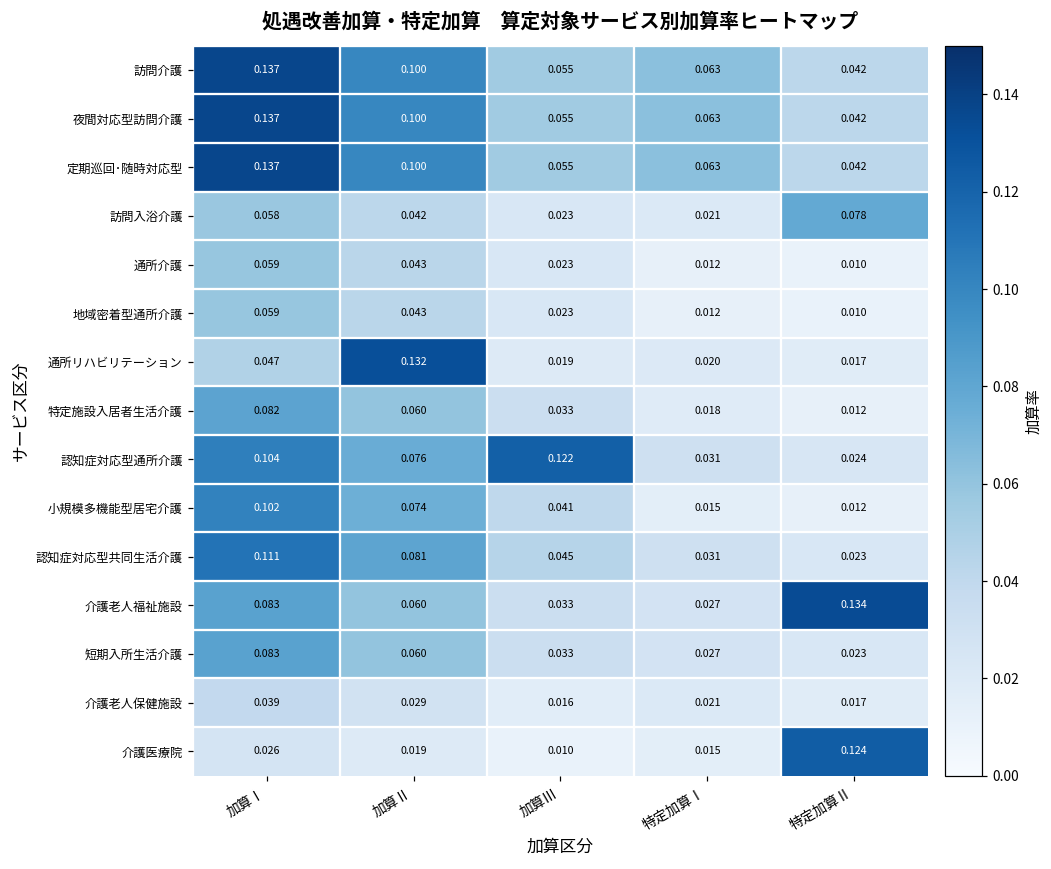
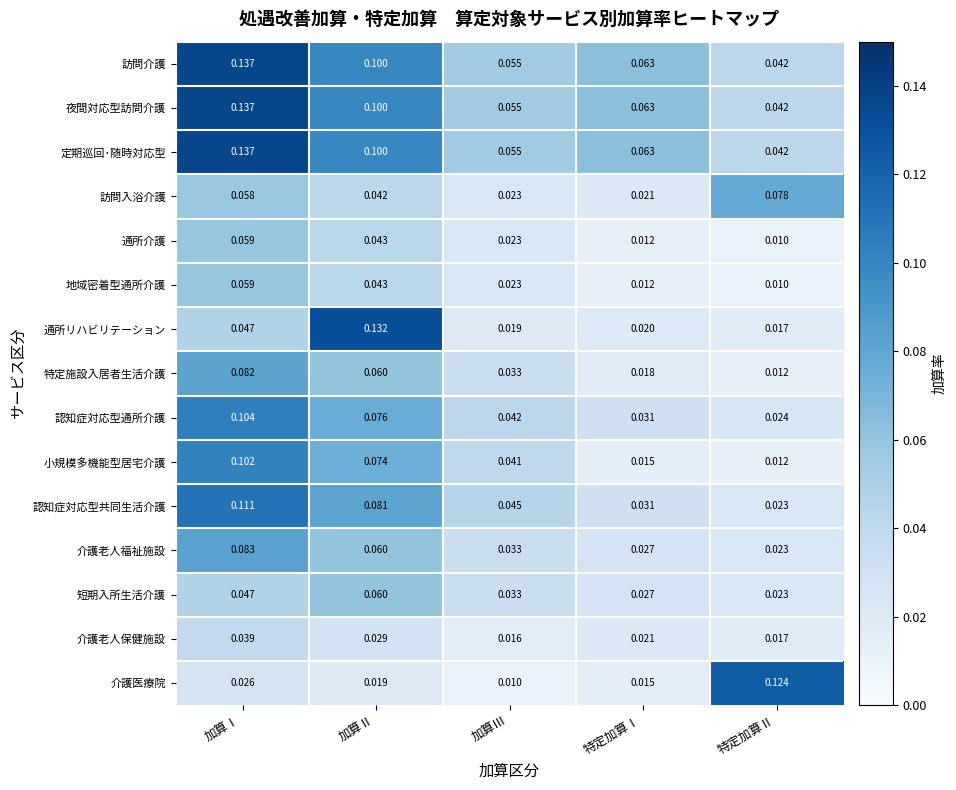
  {
    "訪問介護": {
      "加算Ⅰ": 0.137,
      "加算Ⅱ": 0.100,
      "加算Ⅲ": 0.055,
      "特定加算Ⅰ": 0.063,
      "特定加算Ⅱ": 0.042
    },
    "夜間対応型訪問介護": {
      "加算Ⅰ": 0.137,
      "加算Ⅱ": 0.100,
      "加算Ⅲ": 0.055,
      "特定加算Ⅰ": 0.063,
      "特定加算Ⅱ": 0.042
    },
    "定期巡回･随時対応型": {
      "加算Ⅰ": 0.137,
      "加算Ⅱ": 0.100,
      "加算Ⅲ": 0.055,
      "特定加算Ⅰ": 0.063,
      "特定加算Ⅱ": 0.042
    },
    "訪問入浴介護": {
      "加算Ⅰ": 0.058,
      "加算Ⅱ": 0.042,
      "加算Ⅲ": 0.023,
      "特定加算Ⅰ": 0.021,
      "特定加算Ⅱ": 0.078
    },
    "通所介護": {
      "加算Ⅰ": 0.059,
      "加算Ⅱ": 0.043,
      "加算Ⅲ": 0.023,
      "特定加算Ⅰ": 0.012,
      "特定加算Ⅱ": 0.010
    },
    "地域密着型通所介護": {
      "加算Ⅰ": 0.059,
      "加算Ⅱ": 0.043,
      "加算Ⅲ": 0.023,
      "特定加算Ⅰ": 0.012,
      "特定加算Ⅱ": 0.010
    },
    "通所リハビリテーション": {
      "加算Ⅰ": 0.047,
      "加算Ⅱ": 0.132,
      "加算Ⅲ": 0.019,
      "特定加算Ⅰ": 0.020,
      "特定加算Ⅱ": 0.017
    },
    "特定施設入居者生活介護": {
      "加算Ⅰ": 0.082,
      "加算Ⅱ": 0.060,
      "加算Ⅲ": 0.033,
      "特定加算Ⅰ": 0.018,
      "特定加算Ⅱ": 0.012
    },
    "認知症対応型通所介護": {
      "加算Ⅰ": 0.104,
      "加算Ⅱ": 0.076,
-     "加算Ⅲ": 0.122,
+     "加算Ⅲ": 0.042,
      "特定加算Ⅰ": 0.031,
      "特定加算Ⅱ": 0.024
    },
    "小規模多機能型居宅介護": {
      "加算Ⅰ": 0.102,
      "加算Ⅱ": 0.074,
      "加算Ⅲ": 0.041,
      "特定加算Ⅰ": 0.015,
      "特定加算Ⅱ": 0.012
    },
    "認知症対応型共同生活介護": {
      "加算Ⅰ": 0.111,
      "加算Ⅱ": 0.081,
      "加算Ⅲ": 0.045,
      "特定加算Ⅰ": 0.031,
      "特定加算Ⅱ": 0.023
    },
    "介護老人福祉施設": {
      "加算Ⅰ": 0.083,
      "加算Ⅱ": 0.060,
      "加算Ⅲ": 0.033,
      "特定加算Ⅰ": 0.027,
-     "特定加算Ⅱ": 0.134
+     "特定加算Ⅱ": 0.023
    },
    "短期入所生活介護": {
-     "加算Ⅰ": 0.083,
+     "加算Ⅰ": 0.047,
      "加算Ⅱ": 0.060,
      "加算Ⅲ": 0.033,
      "特定加算Ⅰ": 0.027,
      "特定加算Ⅱ": 0.023
    },
    "介護老人保健施設": {
      "加算Ⅰ": 0.039,
      "加算Ⅱ": 0.029,
      "加算Ⅲ": 0.016,
      "特定加算Ⅰ": 0.021,
      "特定加算Ⅱ": 0.017
    },
    "介護医療院": {
      "加算Ⅰ": 0.026,
      "加算Ⅱ": 0.019,
      "加算Ⅲ": 0.010,
      "特定加算Ⅰ": 0.015,
      "特定加算Ⅱ": 0.124
    }
  }
